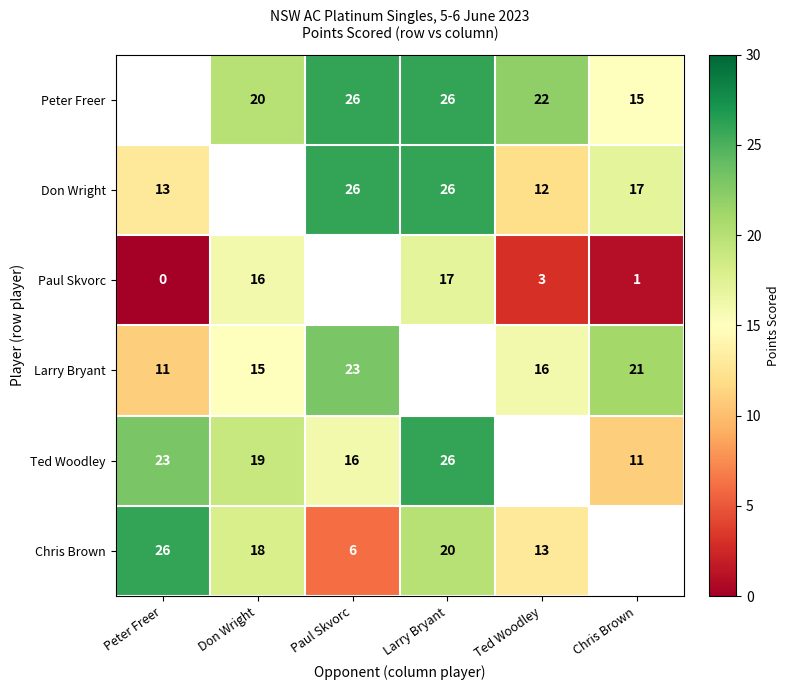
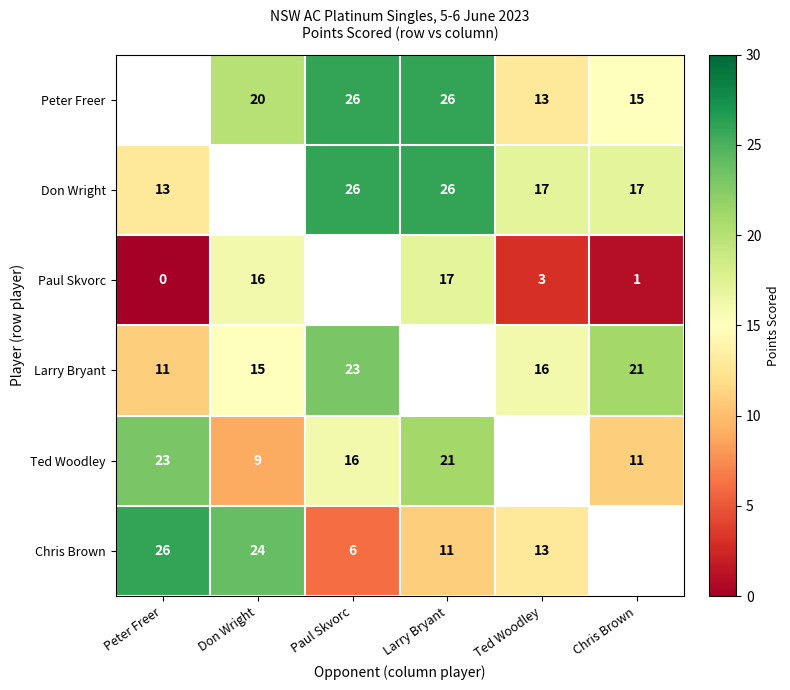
  {
    "Peter Freer": {
      "Don Wright": 20,
      "Paul Skvorc": 26,
      "Larry Bryant": 26,
-     "Ted Woodley": 22,
+     "Ted Woodley": 13,
      "Chris Brown": 15
    },
    "Don Wright": {
      "Peter Freer": 13,
      "Paul Skvorc": 26,
      "Larry Bryant": 26,
-     "Ted Woodley": 12,
+     "Ted Woodley": 17,
      "Chris Brown": 17
    },
    "Paul Skvorc": {
      "Peter Freer": 0,
      "Don Wright": 16,
      "Larry Bryant": 17,
      "Ted Woodley": 3,
      "Chris Brown": 1
    },
    "Larry Bryant": {
      "Peter Freer": 11,
      "Don Wright": 15,
      "Paul Skvorc": 23,
      "Ted Woodley": 16,
      "Chris Brown": 21
    },
    "Ted Woodley": {
      "Peter Freer": 23,
-     "Don Wright": 19,
+     "Don Wright": 9,
      "Paul Skvorc": 16,
-     "Larry Bryant": 26,
+     "Larry Bryant": 21,
      "Chris Brown": 11
    },
    "Chris Brown": {
      "Peter Freer": 26,
-     "Don Wright": 18,
+     "Don Wright": 24,
      "Paul Skvorc": 6,
-     "Larry Bryant": 20,
+     "Larry Bryant": 11,
      "Ted Woodley": 13
    }
  }
